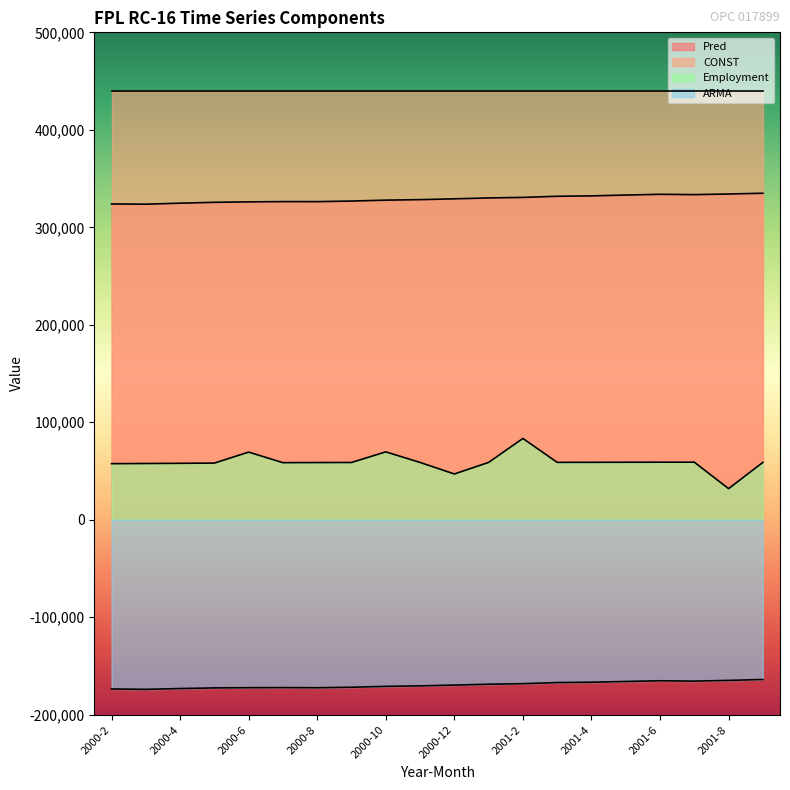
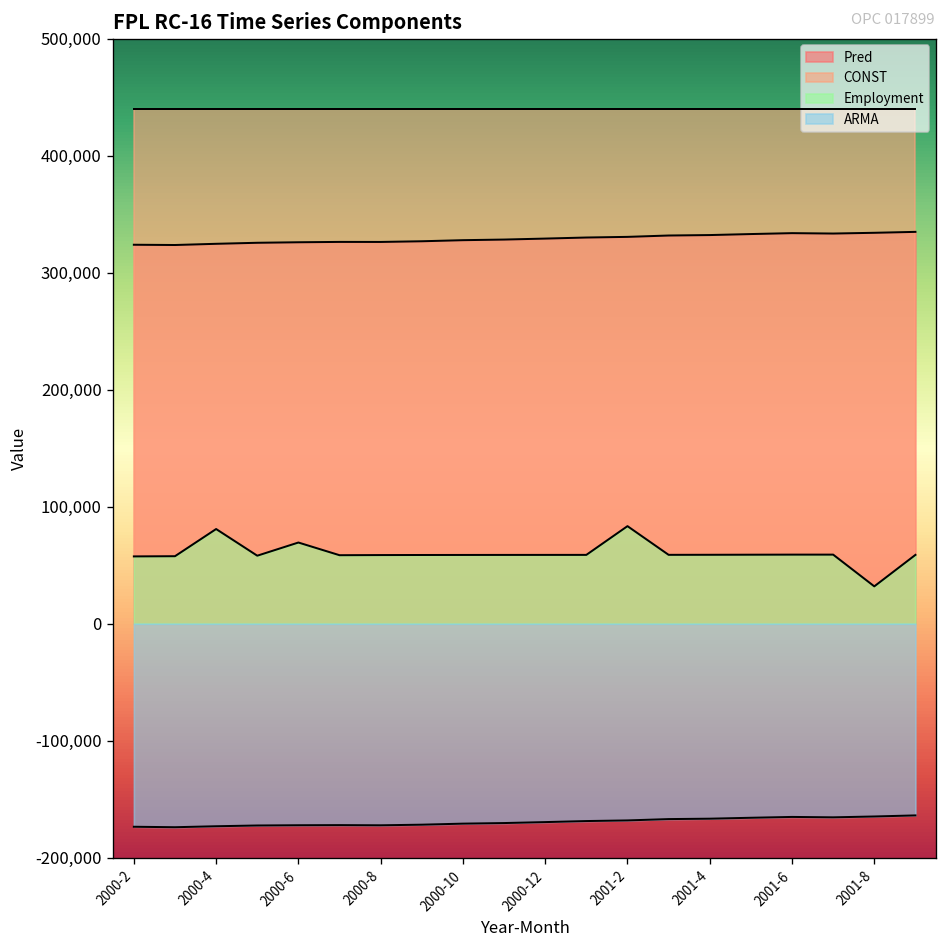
  {
    "Employment": {
      "2000-2": "60,000",
-     "2000-4": "60,000",
+     "2000-4": "80,000",
      "2000-6": "70,000",
      "2000-8": "60,000",
-     "2000-10": "70,000",
-     "2000-12": "50,000",
+     "2000-10": "60,000",
+     "2000-12": "60,000",
      "2001-2": "80,000",
      "2001-4": "60,000",
      "2001-6": "60,000",
      "2001-8": "30,000"
    }
  }
